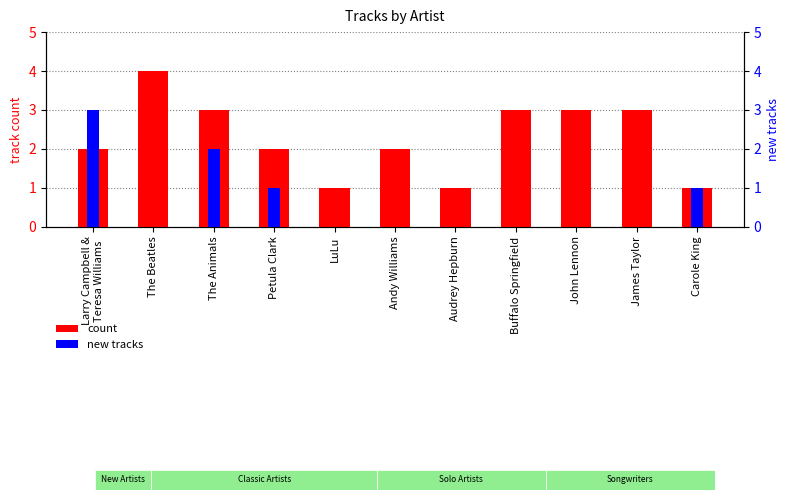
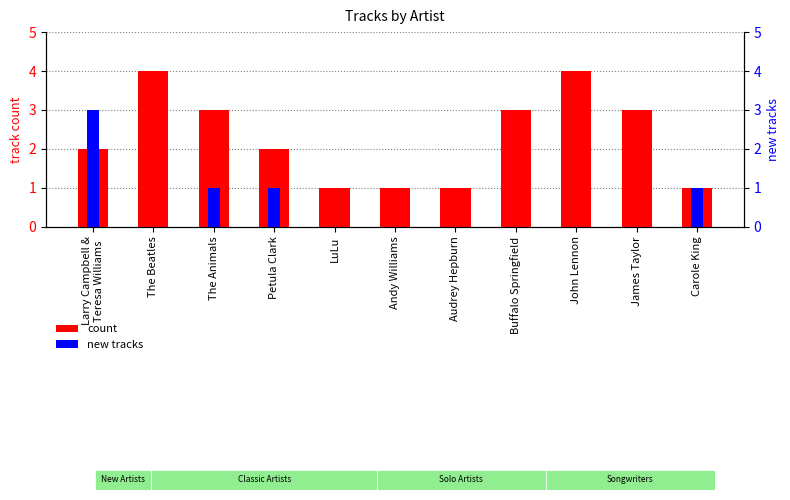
  {
    "count": {
      "The Beatles": 4,
      "The Animals": 3,
      "Petula Clark": 2,
      "LuLu": 1,
-     "Andy Williams": 2,
+     "Andy Williams": 1,
      "Audrey Hepburn": 1,
      "Buffalo Springfield": 3,
-     "John Lennon": 3,
+     "John Lennon": 4,
      "James Taylor": 3,
      "Carole King": 1
    },
    "new tracks": {
      "Larry Campbell & Teresa Williams": 3,
      "The Beatles": 0,
-     "The Animals": 2,
+     "The Animals": 1,
      "LuLu": 0,
      "Andy Williams": 0,
      "Audrey Hepburn": 0,
      "Buffalo Springfield": 0,
      "John Lennon": 0,
      "James Taylor": 0,
      "Carole King": 1
    }
  }
